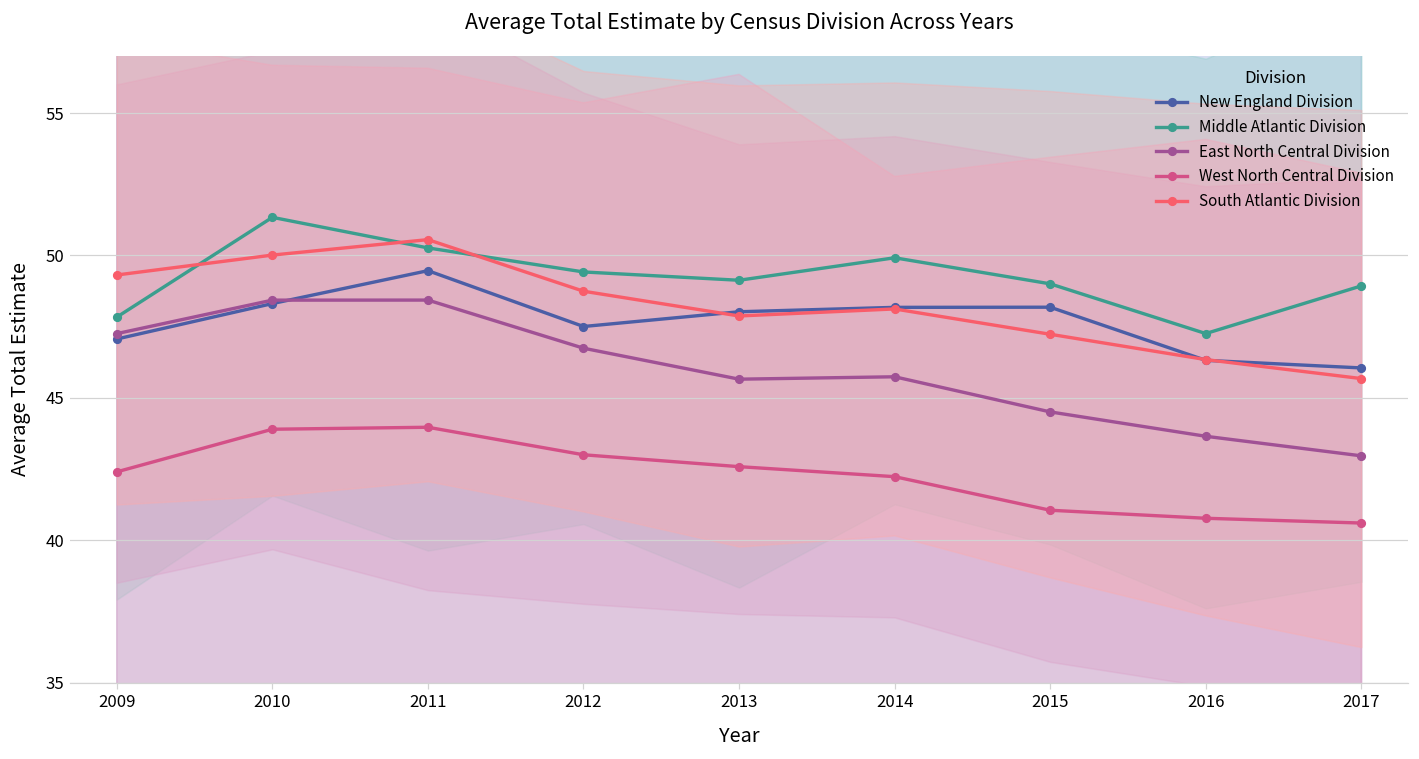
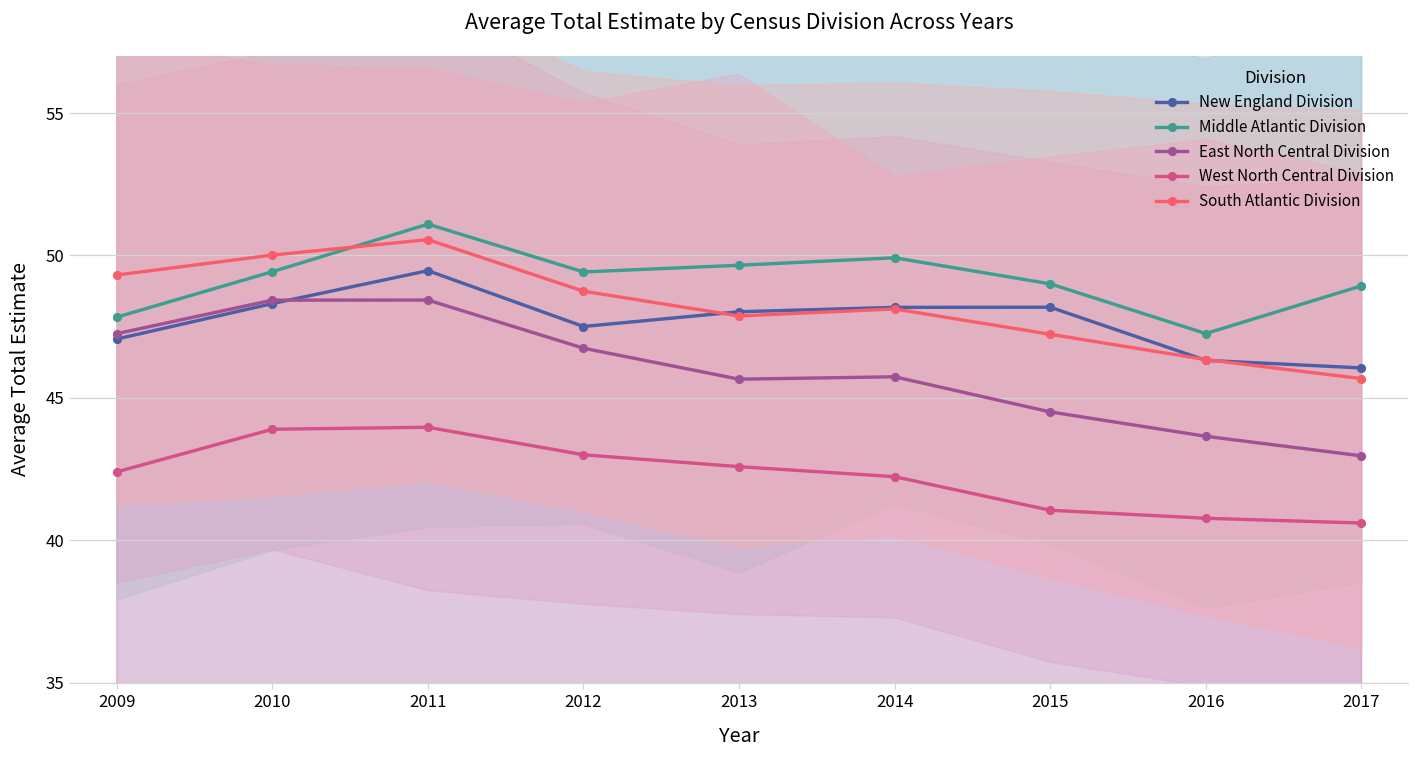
  {
    "New England Division": {
      "2009": 47.1,
      "2010": 48.3,
      "2011": 49.5,
      "2012": 47.5,
      "2013": 48.0,
      "2015": 48.2,
      "2017": 46.1
    },
    "Middle Atlantic Division": {
      "2009": 47.8,
-     "2010": 51.3,
-     "2011": 50.3,
+     "2010": 49.4,
+     "2011": 51.1,
      "2012": 49.4,
-     "2013": 49.1,
+     "2013": 49.7,
      "2014": 49.9,
      "2015": 49.0,
      "2016": 47.3,
      "2017": 48.9
    }
  }
